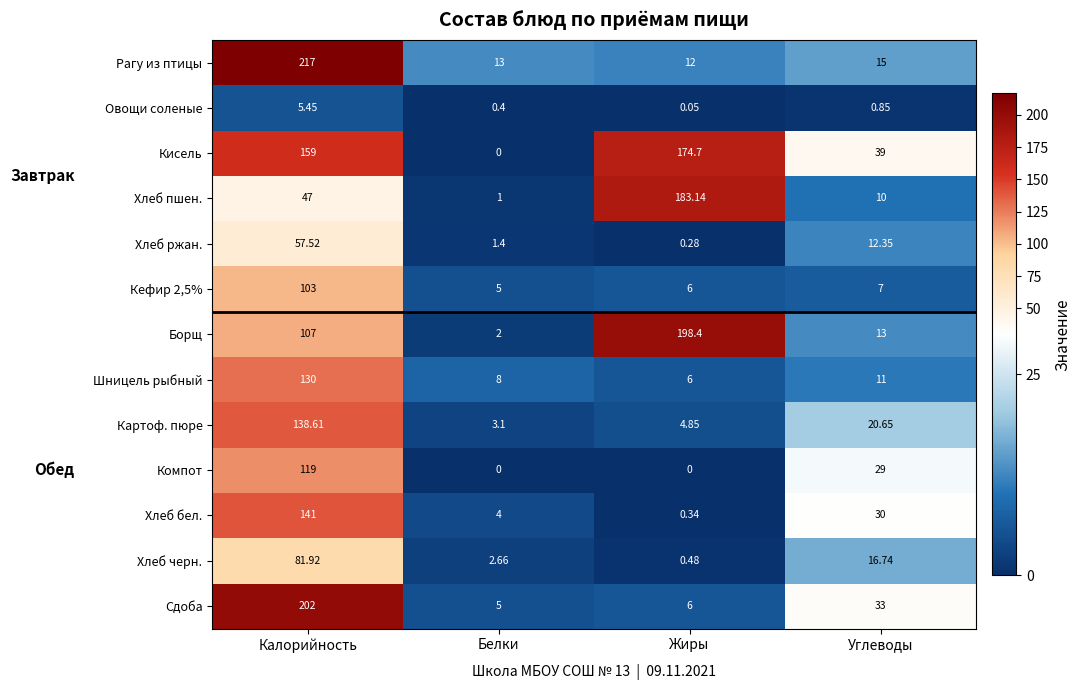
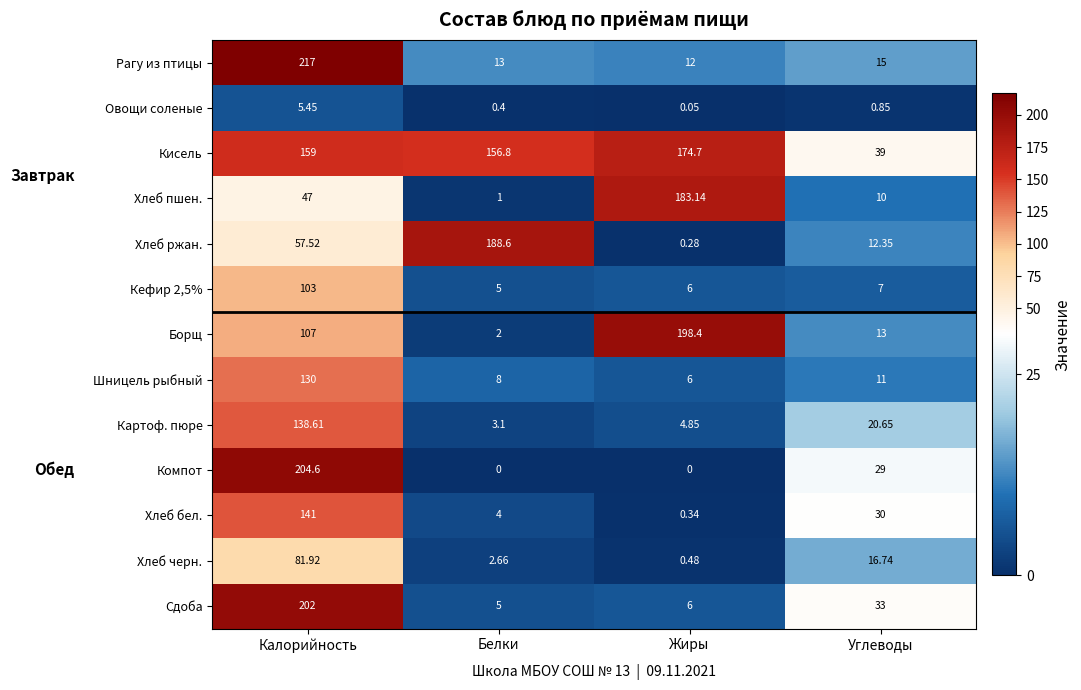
  {
    "Рагу из птицы": {
      "Калорийность": 217,
      "Белки": 13,
      "Жиры": 12,
      "Углеводы": 15
    },
    "Овощи соленые": {
      "Калорийность": 5.45,
      "Белки": 0.4,
      "Жиры": 0.05,
      "Углеводы": 0.85
    },
    "Кисель": {
      "Калорийность": 159,
-     "Белки": 0,
+     "Белки": 156.8,
      "Жиры": 174.7,
      "Углеводы": 39
    },
    "Хлеб пшен.": {
      "Калорийность": 47,
      "Белки": 1,
      "Жиры": 183.14,
      "Углеводы": 10
    },
    "Хлеб ржан.": {
      "Калорийность": 57.52,
-     "Белки": 1.4,
+     "Белки": 188.6,
      "Жиры": 0.28,
      "Углеводы": 12.35
    },
    "Кефир 2,5%": {
      "Калорийность": 103,
      "Белки": 5,
      "Жиры": 6,
      "Углеводы": 7
    },
    "Борщ": {
      "Калорийность": 107,
      "Белки": 2,
      "Жиры": 198.4,
      "Углеводы": 13
    },
    "Шницель рыбный": {
      "Калорийность": 130,
      "Белки": 8,
      "Жиры": 6,
      "Углеводы": 11
    },
    "Картоф. пюре": {
      "Калорийность": 138.61,
      "Белки": 3.1,
      "Жиры": 4.85,
      "Углеводы": 20.65
    },
    "Компот": {
-     "Калорийность": 119,
+     "Калорийность": 204.6,
      "Белки": 0,
      "Жиры": 0,
      "Углеводы": 29
    },
    "Хлеб бел.": {
      "Калорийность": 141,
      "Белки": 4,
      "Жиры": 0.34,
      "Углеводы": 30
    },
    "Хлеб черн.": {
      "Калорийность": 81.92,
      "Белки": 2.66,
      "Жиры": 0.48,
      "Углеводы": 16.74
    },
    "Сдоба": {
      "Калорийность": 202,
      "Белки": 5,
      "Жиры": 6,
      "Углеводы": 33
    }
  }
